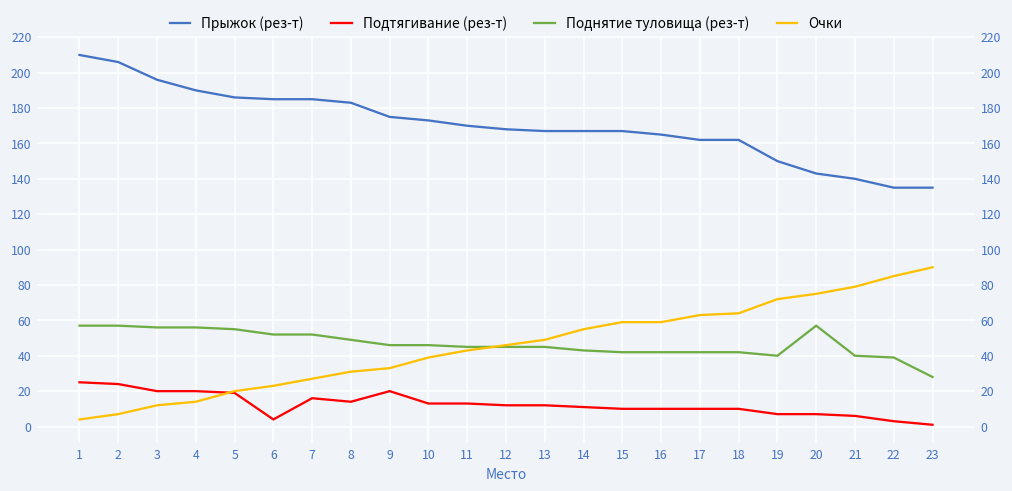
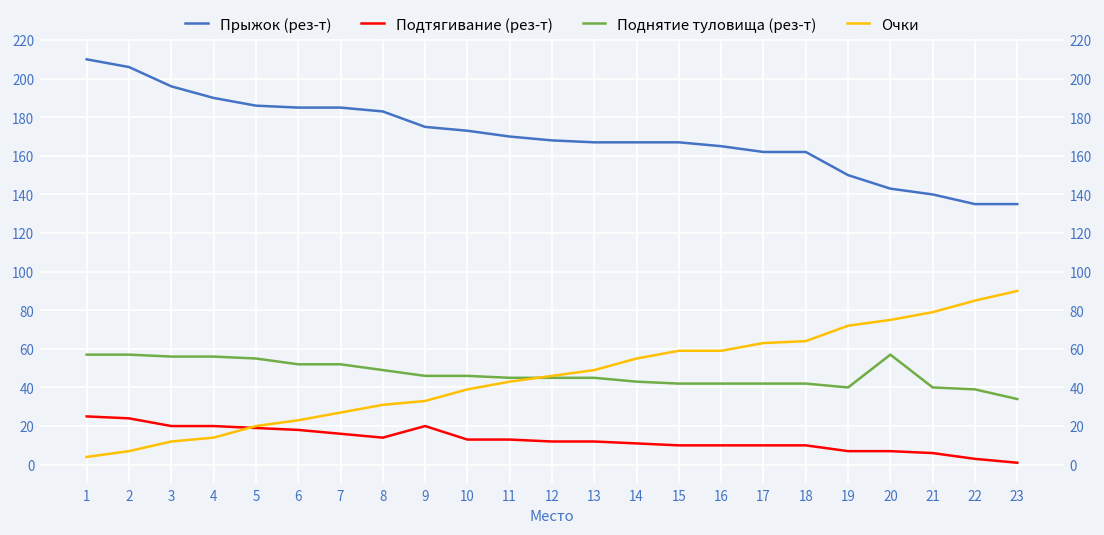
  {
    "Прыжок (рез-т)": {
      "1": 210,
      "2": 206,
      "3": 196,
      "4": 190,
      "5": 186,
      "6": 185,
      "7": 185,
      "8": 183,
      "9": 175,
      "10": 173,
      "11": 170,
      "12": 168,
      "13": 167,
      "14": 167,
      "15": 167,
      "16": 165,
      "17": 162,
      "18": 162,
      "19": 150,
      "20": 143,
      "21": 140,
      "22": 135,
      "23": 135
    },
    "Подтягивание (рез-т)": {
      "1": 25,
      "2": 24,
      "3": 20,
      "4": 20,
-     "6": 4,
+     "6": 18,
      "7": 16,
      "8": 14,
      "9": 20,
      "10": 13,
      "11": 13,
      "12": 12,
      "13": 12,
      "14": 11,
      "15": 10,
      "16": 10,
      "17": 10,
      "18": 10,
      "19": 7,
      "20": 7,
      "21": 6,
      "22": 3,
      "23": 1
    },
    "Поднятие туловища (рез-т)": {
      "1": 57,
      "2": 57,
      "3": 56,
      "4": 56,
      "5": 55,
      "6": 52,
      "7": 52,
      "8": 49,
      "9": 46,
      "10": 46,
      "11": 45,
      "13": 45,
      "14": 43,
      "15": 42,
      "16": 42,
      "17": 42,
      "18": 42,
      "19": 40,
      "20": 57,
      "21": 40,
      "22": 39,
-     "23": 28
+     "23": 34
    },
    "Очки": {
      "1": 4,
      "2": 7,
      "3": 12,
      "4": 14,
      "6": 23,
      "7": 27,
      "8": 31,
      "9": 33,
      "10": 39,
      "11": 43,
      "13": 49,
      "14": 55,
      "15": 59,
      "16": 59,
      "17": 63,
      "18": 64,
      "19": 72,
      "20": 75,
      "21": 79,
      "22": 85,
      "23": 90
    }
  }
